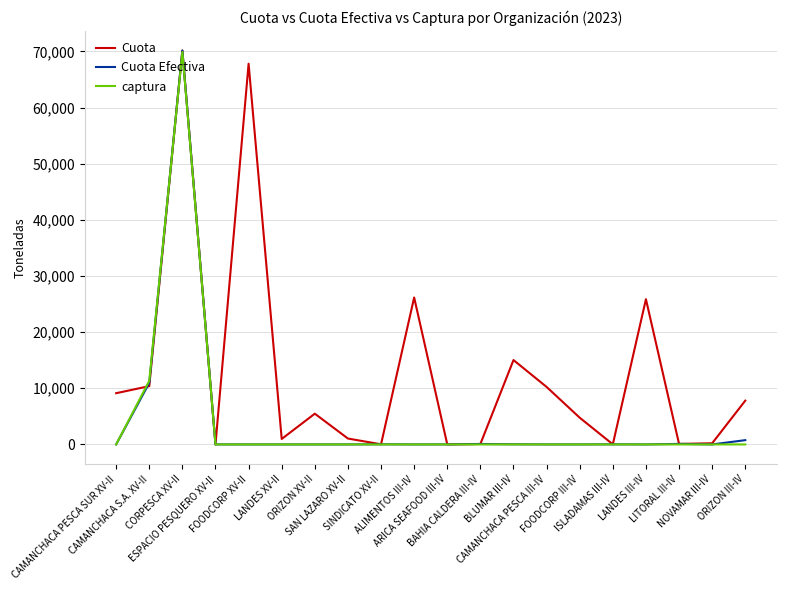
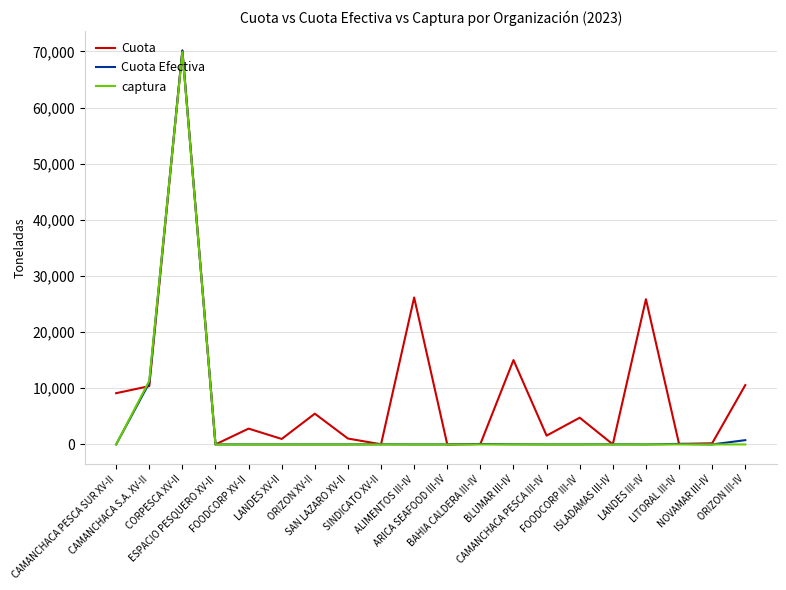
  {
    "Cuota": {
      "CAMANCHACA PESCA SUR XV-II": "9,000",
      "CAMANCHACA S.A. XV-II": "10,000",
-     "FOODCORP XV-II": "68,000",
+     "FOODCORP XV-II": "3,000",
      "LANDES XV-II": "1,000",
      "ORIZON XV-II": "5,000",
      "SAN LAZARO XV-II": "1,000",
      "ALIMENTOS III-IV": "26,000",
      "BLUMAR III-IV": "15,000",
-     "CAMANCHACA PESCA III-IV": "10,000",
+     "CAMANCHACA PESCA III-IV": "2,000",
      "FOODCORP III-IV": "5,000",
      "LANDES III-IV": "26,000",
-     "ORIZON III-IV": "8,000"
+     "ORIZON III-IV": "11,000"
    },
    "Cuota Efectiva": {
      "ORIZON III-IV": "1,000"
    },
    "captura": {
      "ORIZON III-IV": "0"
    }
  }
